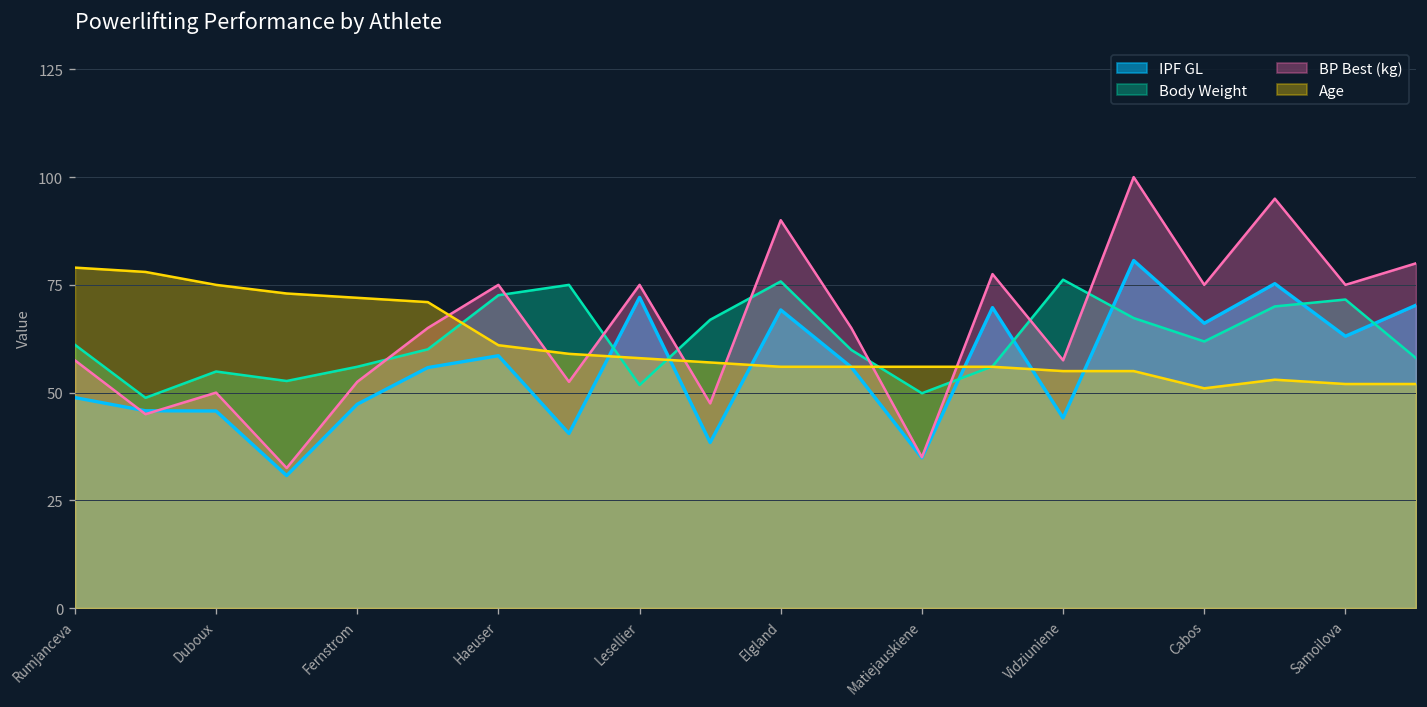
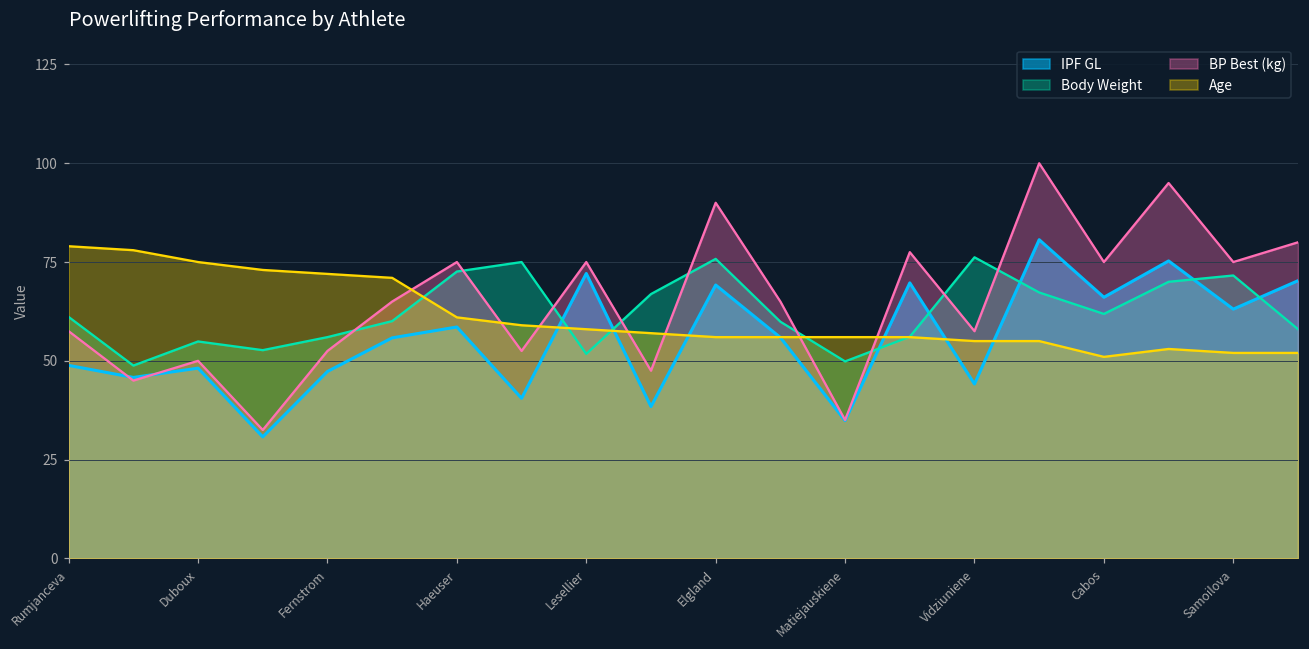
  {
    "IPF GL": {
      "Rumjanceva": 49,
-     "Duboux": 46,
+     "Duboux": 48,
      "Fernstrom": 47,
      "Haeuser": 59,
      "Lesellier": 72,
      "Elgland": 69,
      "Vidziuniene": 44,
      "Cabos": 66,
      "Samoilova": 63
    },
    "Body Weight": {
      "Rumjanceva": 61,
      "Duboux": 55,
      "Fernstrom": 56,
      "Haeuser": 73,
      "Lesellier": 52,
      "Elgland": 76,
      "Matiejauskiene": 50,
      "Vidziuniene": 76,
      "Cabos": 62,
      "Samoilova": 72
    },
    "BP Best (kg)": {
      "Rumjanceva": 58,
      "Duboux": 50,
      "Fernstrom": 53,
      "Haeuser": 75,
      "Lesellier": 75,
      "Elgland": 90,
      "Vidziuniene": 58,
      "Cabos": 75,
      "Samoilova": 75
    },
    "Age": {
      "Rumjanceva": 79,
      "Duboux": 75,
      "Fernstrom": 72,
      "Haeuser": 61,
      "Lesellier": 58,
      "Elgland": 56,
      "Matiejauskiene": 56,
      "Vidziuniene": 55,
      "Cabos": 51,
      "Samoilova": 52
    }
  }
